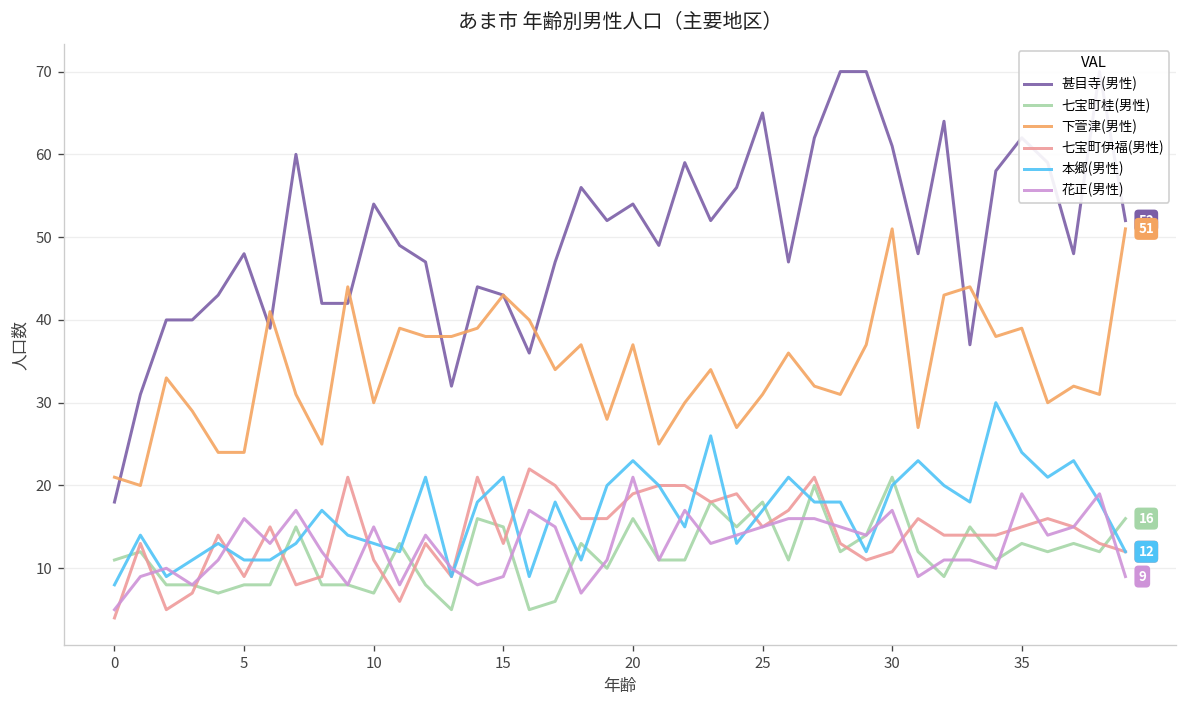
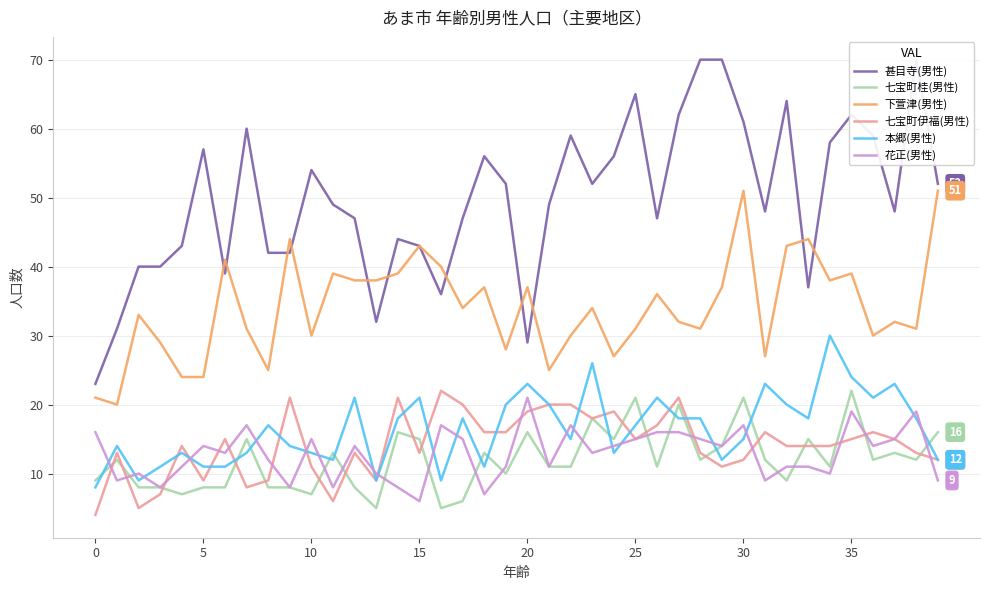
  {
    "甚目寺(男性)": {
-     "0": 18,
-     "5": 48,
+     "0": 23,
+     "5": 57,
      "10": 54,
-     "20": 54,
+     "20": 29,
      "25": 65,
      "30": 61
    },
    "七宝町桂(男性)": {
-     "0": 11,
+     "0": 9,
      "5": 8,
      "10": 7,
      "15": 15,
      "20": 16,
-     "25": 18,
+     "25": 21,
      "30": 21,
-     "35": 13
+     "35": 22
    },
    "本郷(男性)": {
      "0": 8,
      "5": 11,
      "10": 13,
      "15": 21,
      "20": 23,
      "25": 17,
-     "30": 20,
+     "30": 15,
      "35": 24
    },
    "花正(男性)": {
-     "0": 5,
-     "5": 16,
+     "0": 16,
+     "5": 14,
      "10": 15,
-     "15": 9,
+     "15": 6,
      "20": 21,
      "30": 17,
      "35": 19
    }
  }
